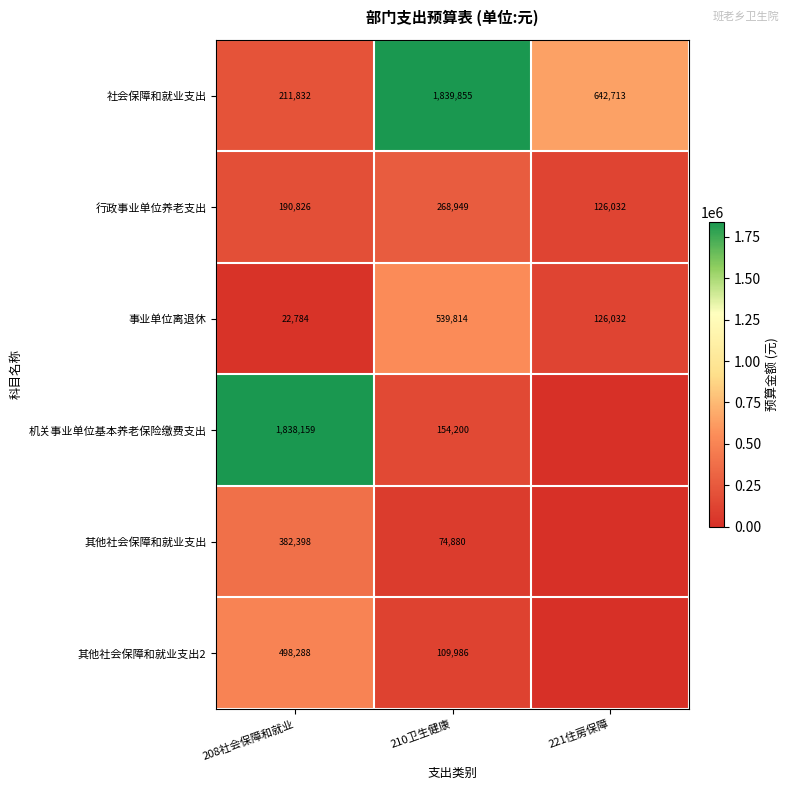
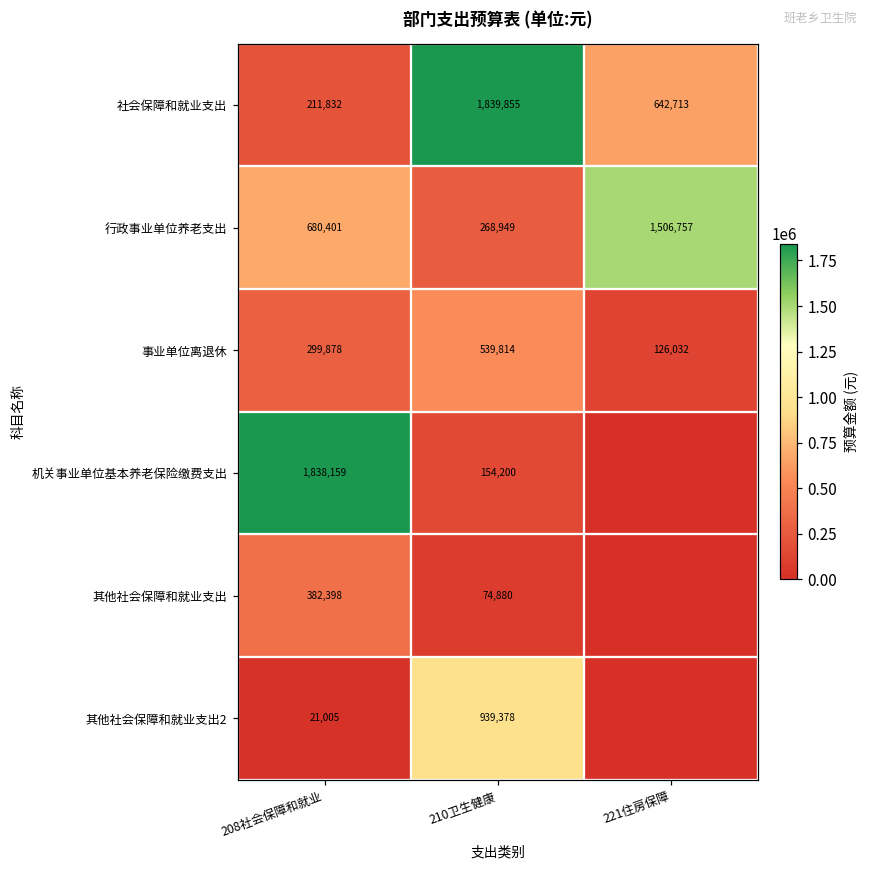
  {
    "社会保障和就业支出": {
      "208社会保障和就业": "211,832",
      "210卫生健康": "1,839,855",
      "221住房保障": "642,713"
    },
    "行政事业单位养老支出": {
-     "208社会保障和就业": "190,826",
+     "208社会保障和就业": "680,401",
      "210卫生健康": "268,949",
-     "221住房保障": "126,032"
+     "221住房保障": "1,506,757"
    },
    "事业单位离退休": {
-     "208社会保障和就业": "22,784",
+     "208社会保障和就业": "299,878",
      "210卫生健康": "539,814",
      "221住房保障": "126,032"
    },
    "机关事业单位基本养老保险缴费支出": {
      "208社会保障和就业": "1,838,159",
      "210卫生健康": "154,200"
    },
    "其他社会保障和就业支出": {
      "208社会保障和就业": "382,398",
      "210卫生健康": "74,880"
    },
    "其他社会保障和就业支出2": {
-     "208社会保障和就业": "498,288",
-     "210卫生健康": "109,986"
+     "208社会保障和就业": "21,005",
+     "210卫生健康": "939,378"
    }
  }
